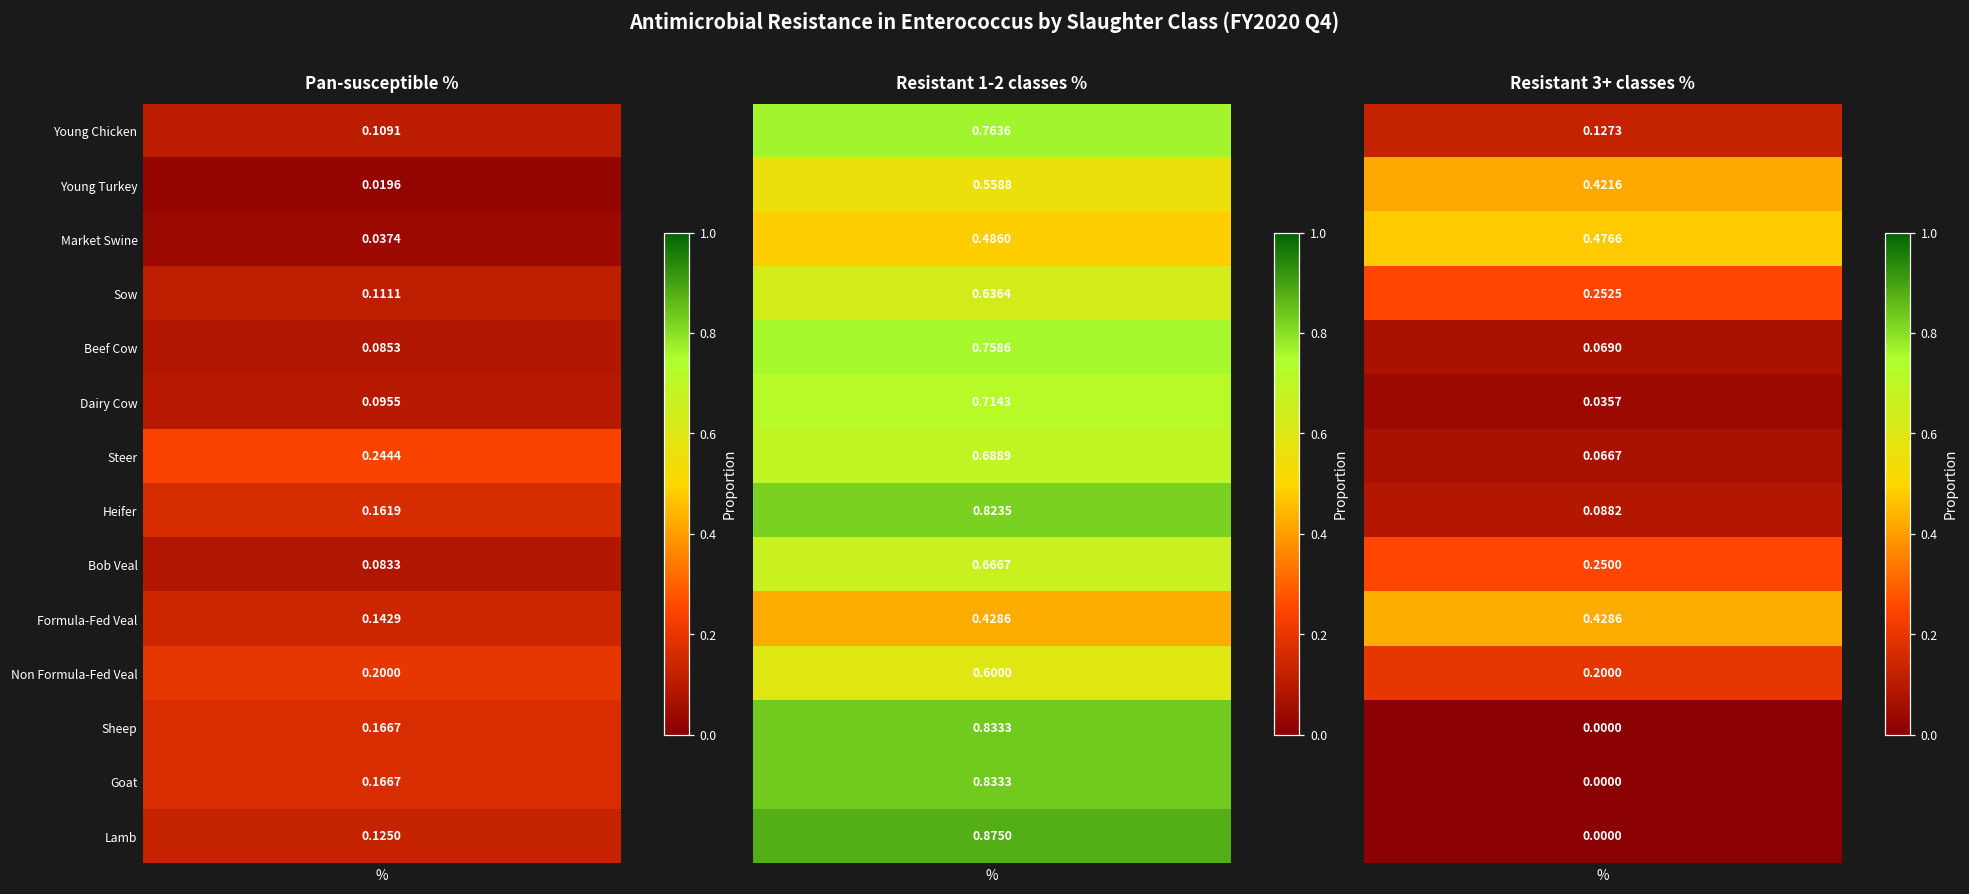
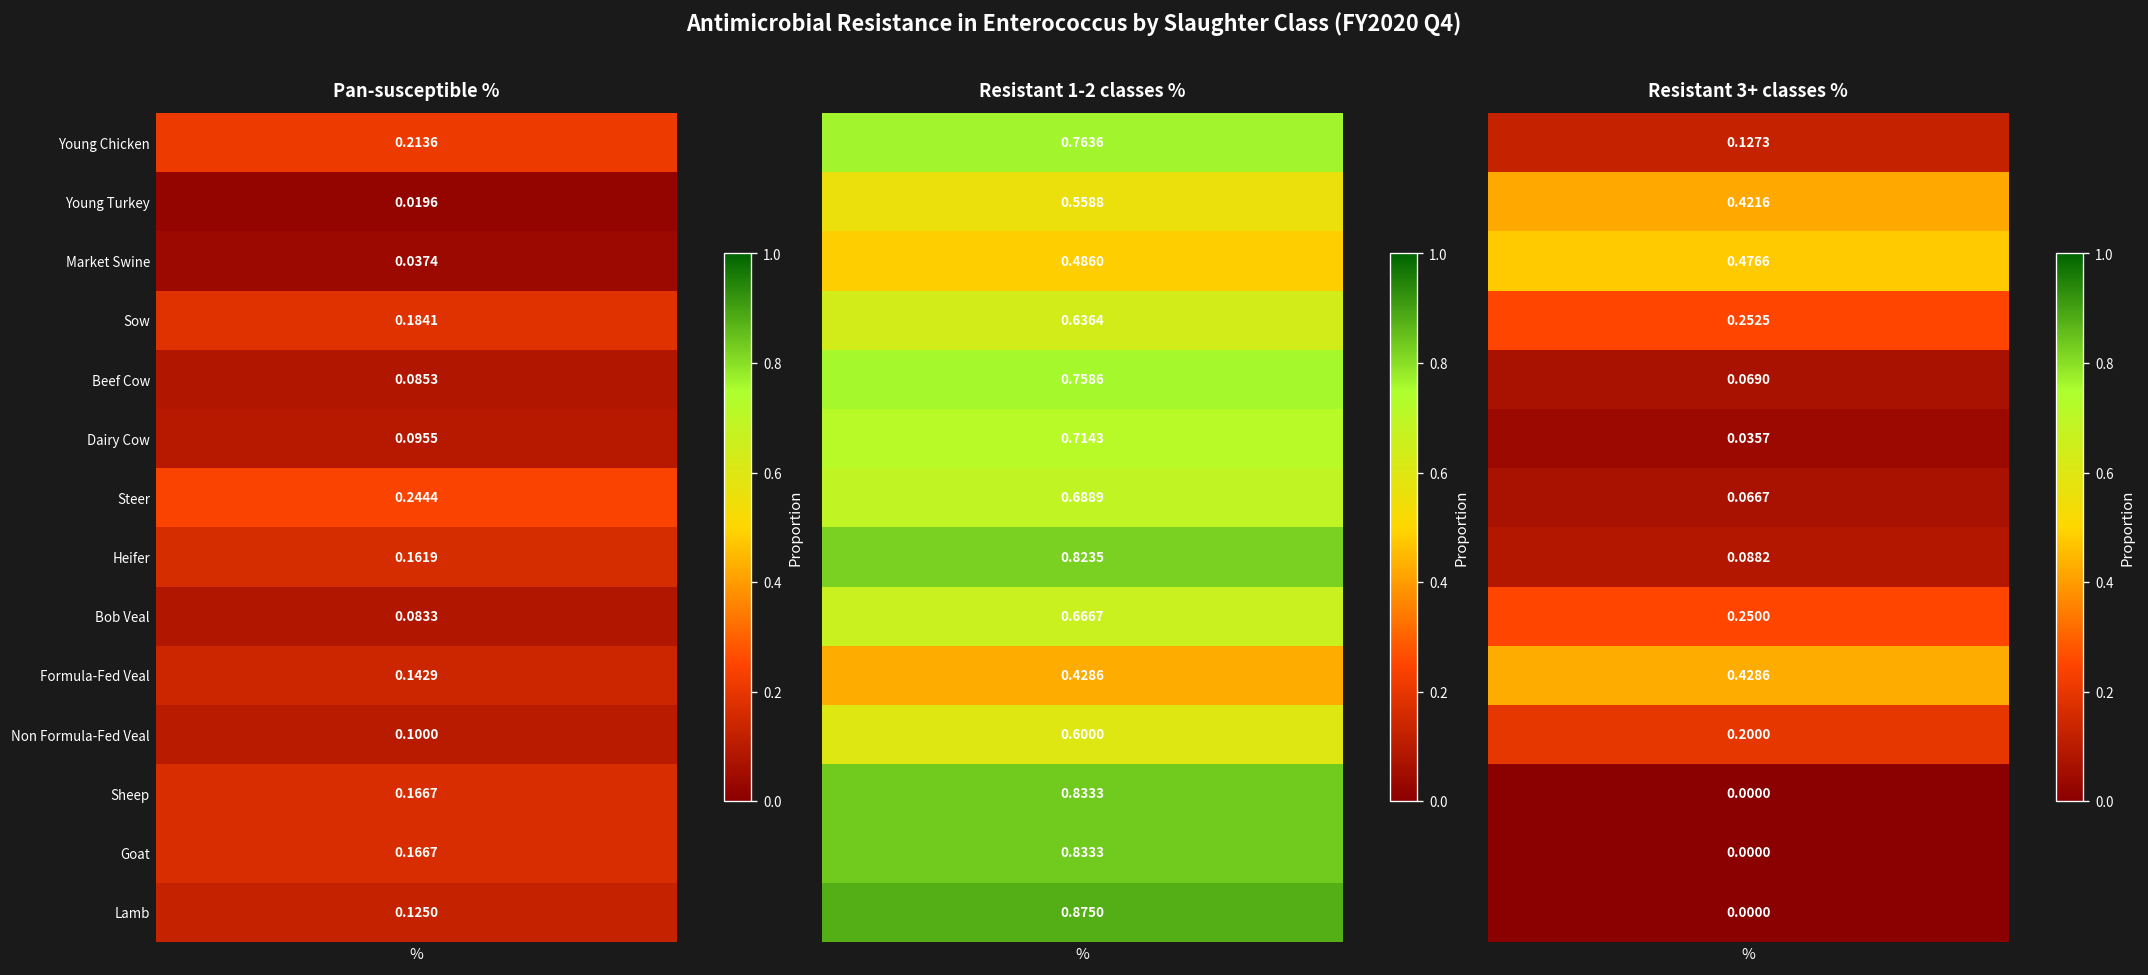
  {
    "Pan-susceptible %": {
      "Young Chicken": {
-       "%": 0.1091
+       "%": 0.2136
      },
      "Young Turkey": {
        "%": 0.0196
      },
      "Market Swine": {
        "%": 0.0374
      },
      "Sow": {
-       "%": 0.1111
+       "%": 0.1841
      },
      "Beef Cow": {
        "%": 0.0853
      },
      "Dairy Cow": {
        "%": 0.0955
      },
      "Steer": {
        "%": 0.2444
      },
      "Heifer": {
        "%": 0.1619
      },
      "Bob Veal": {
        "%": 0.0833
      },
      "Formula-Fed Veal": {
        "%": 0.1429
      },
      "Non Formula-Fed Veal": {
-       "%": 0.2000
+       "%": 0.1000
      },
      "Sheep": {
        "%": 0.1667
      },
      "Goat": {
        "%": 0.1667
      },
      "Lamb": {
        "%": 0.1250
      }
    }
  }
